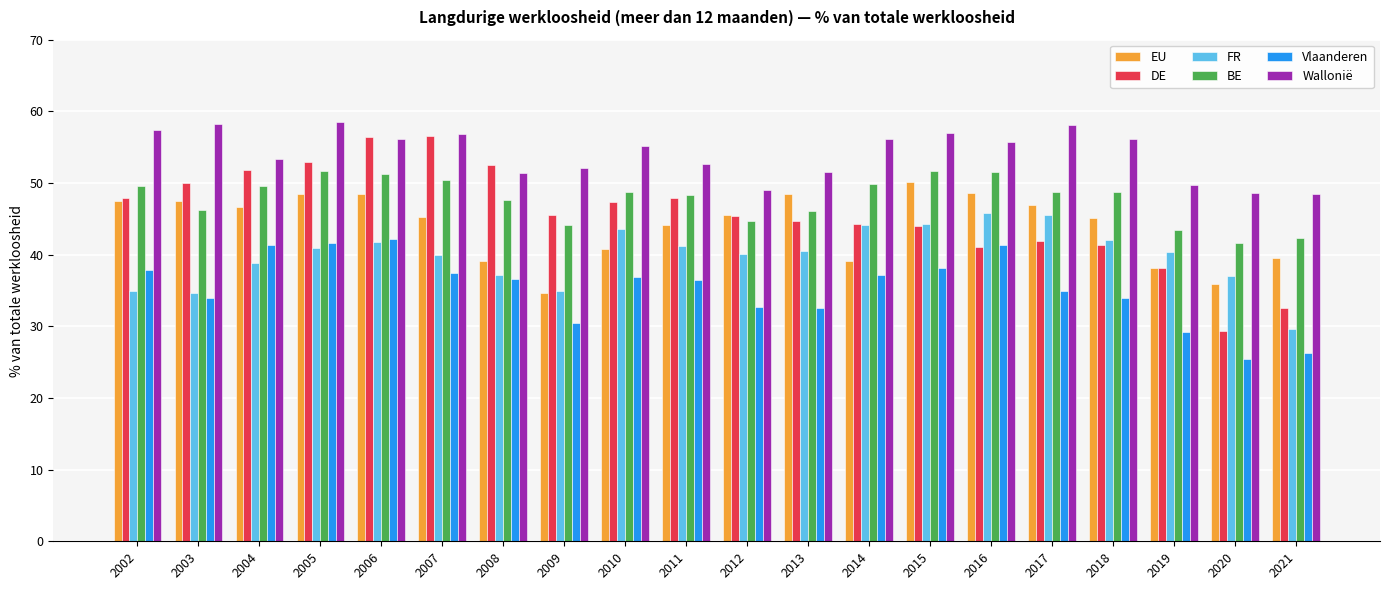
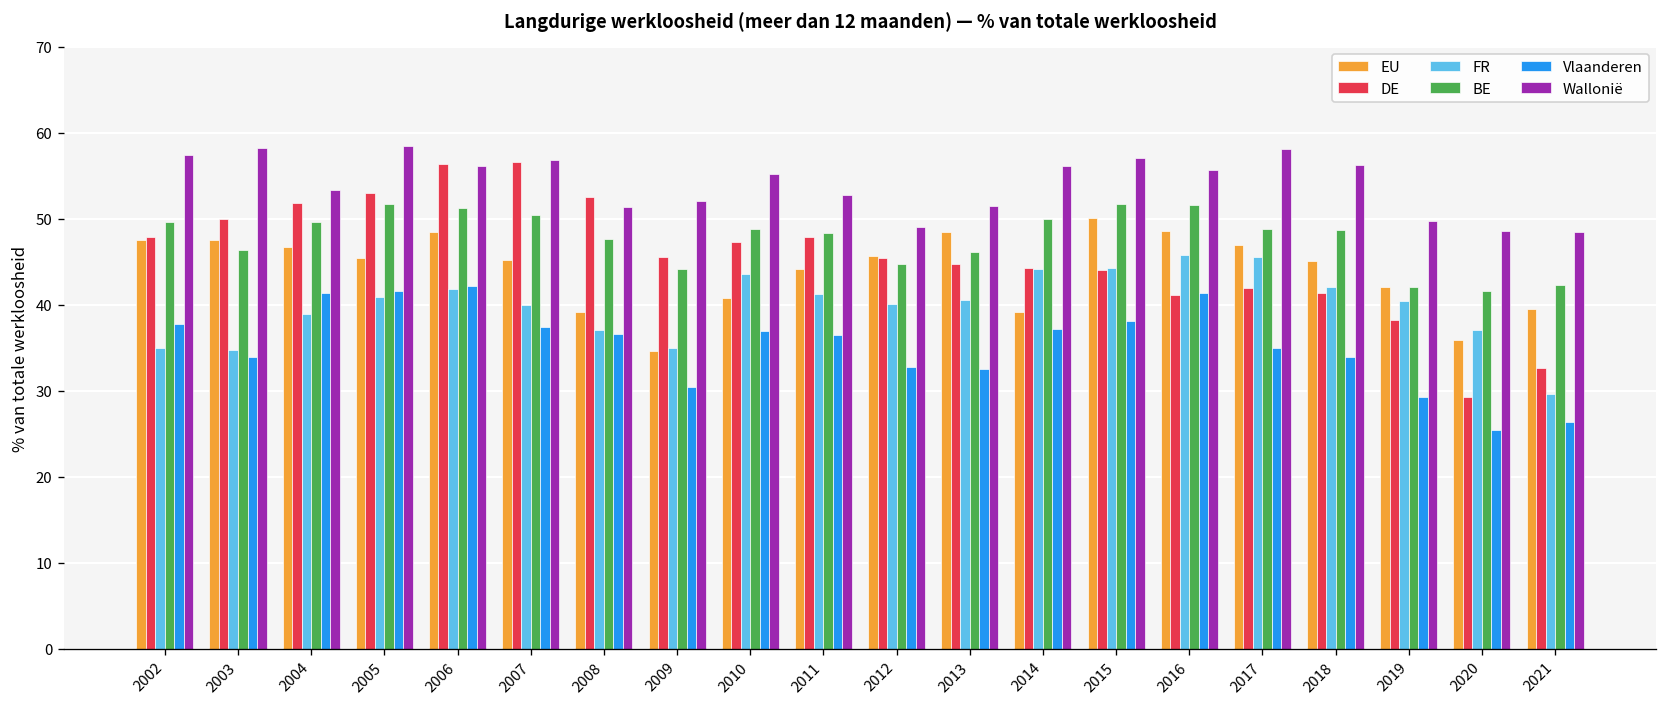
  {
    "EU": {
      "2002": 48,
      "2003": 48,
      "2004": 47,
-     "2005": 48,
+     "2005": 45,
      "2006": 49,
      "2007": 45,
      "2008": 39,
      "2009": 35,
      "2010": 41,
      "2011": 44,
      "2012": 46,
      "2013": 49,
      "2014": 39,
      "2015": 50,
      "2016": 49,
      "2017": 47,
      "2018": 45,
-     "2019": 38,
+     "2019": 42,
      "2020": 36,
      "2021": 40
    },
    "DE": {
      "2002": 48,
      "2003": 50,
      "2004": 52,
      "2005": 53,
      "2006": 56,
      "2007": 57,
      "2008": 53,
      "2009": 46,
      "2010": 47,
      "2011": 48,
      "2012": 45,
      "2013": 45,
      "2014": 44,
      "2015": 44,
      "2016": 41,
      "2017": 42,
      "2018": 41,
      "2019": 38,
      "2020": 29,
      "2021": 33
    },
    "FR": {
      "2002": 35,
      "2003": 35,
      "2004": 39,
      "2005": 41,
      "2006": 42,
      "2007": 40,
      "2008": 37,
      "2009": 35,
      "2010": 44,
      "2011": 41,
      "2012": 40,
      "2013": 41,
      "2014": 44,
      "2015": 44,
      "2016": 46,
      "2017": 46,
      "2018": 42,
      "2019": 40,
      "2020": 37,
      "2021": 30
    },
    "BE": {
      "2002": 50,
      "2003": 46,
      "2004": 50,
      "2005": 52,
      "2006": 51,
      "2007": 50,
      "2008": 48,
      "2009": 44,
      "2010": 49,
      "2011": 48,
      "2012": 45,
      "2013": 46,
      "2014": 50,
      "2015": 52,
      "2016": 52,
      "2017": 49,
      "2018": 49,
-     "2019": 44,
+     "2019": 42,
      "2020": 42,
      "2021": 42
    },
    "Vlaanderen": {
      "2002": 38,
      "2003": 34,
      "2004": 41,
      "2005": 42,
      "2006": 42,
      "2007": 37,
      "2008": 37,
      "2009": 30,
      "2010": 37,
      "2011": 37,
      "2012": 33,
      "2013": 33,
      "2014": 37,
      "2015": 38,
      "2016": 41,
      "2017": 35,
      "2018": 34,
      "2019": 29,
      "2020": 25,
      "2021": 26
    },
    "Wallonië": {
      "2002": 57,
      "2003": 58,
      "2004": 53,
      "2005": 59,
      "2006": 56,
      "2007": 57,
      "2008": 51,
      "2009": 52,
      "2010": 55,
      "2011": 53,
      "2012": 49,
      "2013": 52,
      "2014": 56,
      "2015": 57,
      "2016": 56,
      "2017": 58,
      "2018": 56,
      "2019": 50,
      "2020": 49,
      "2021": 48
    }
  }
